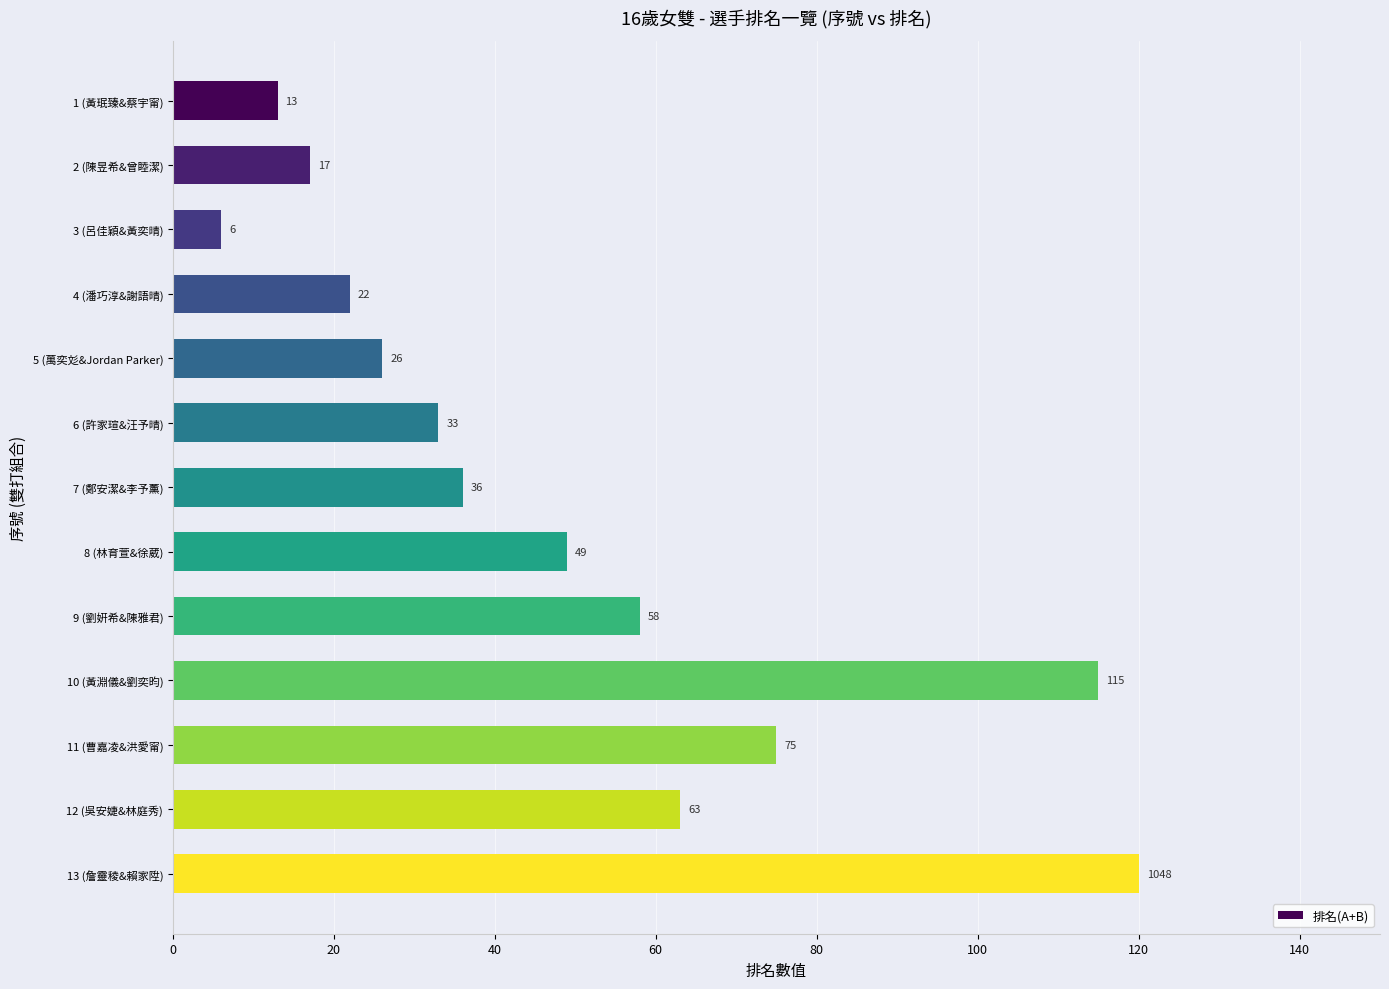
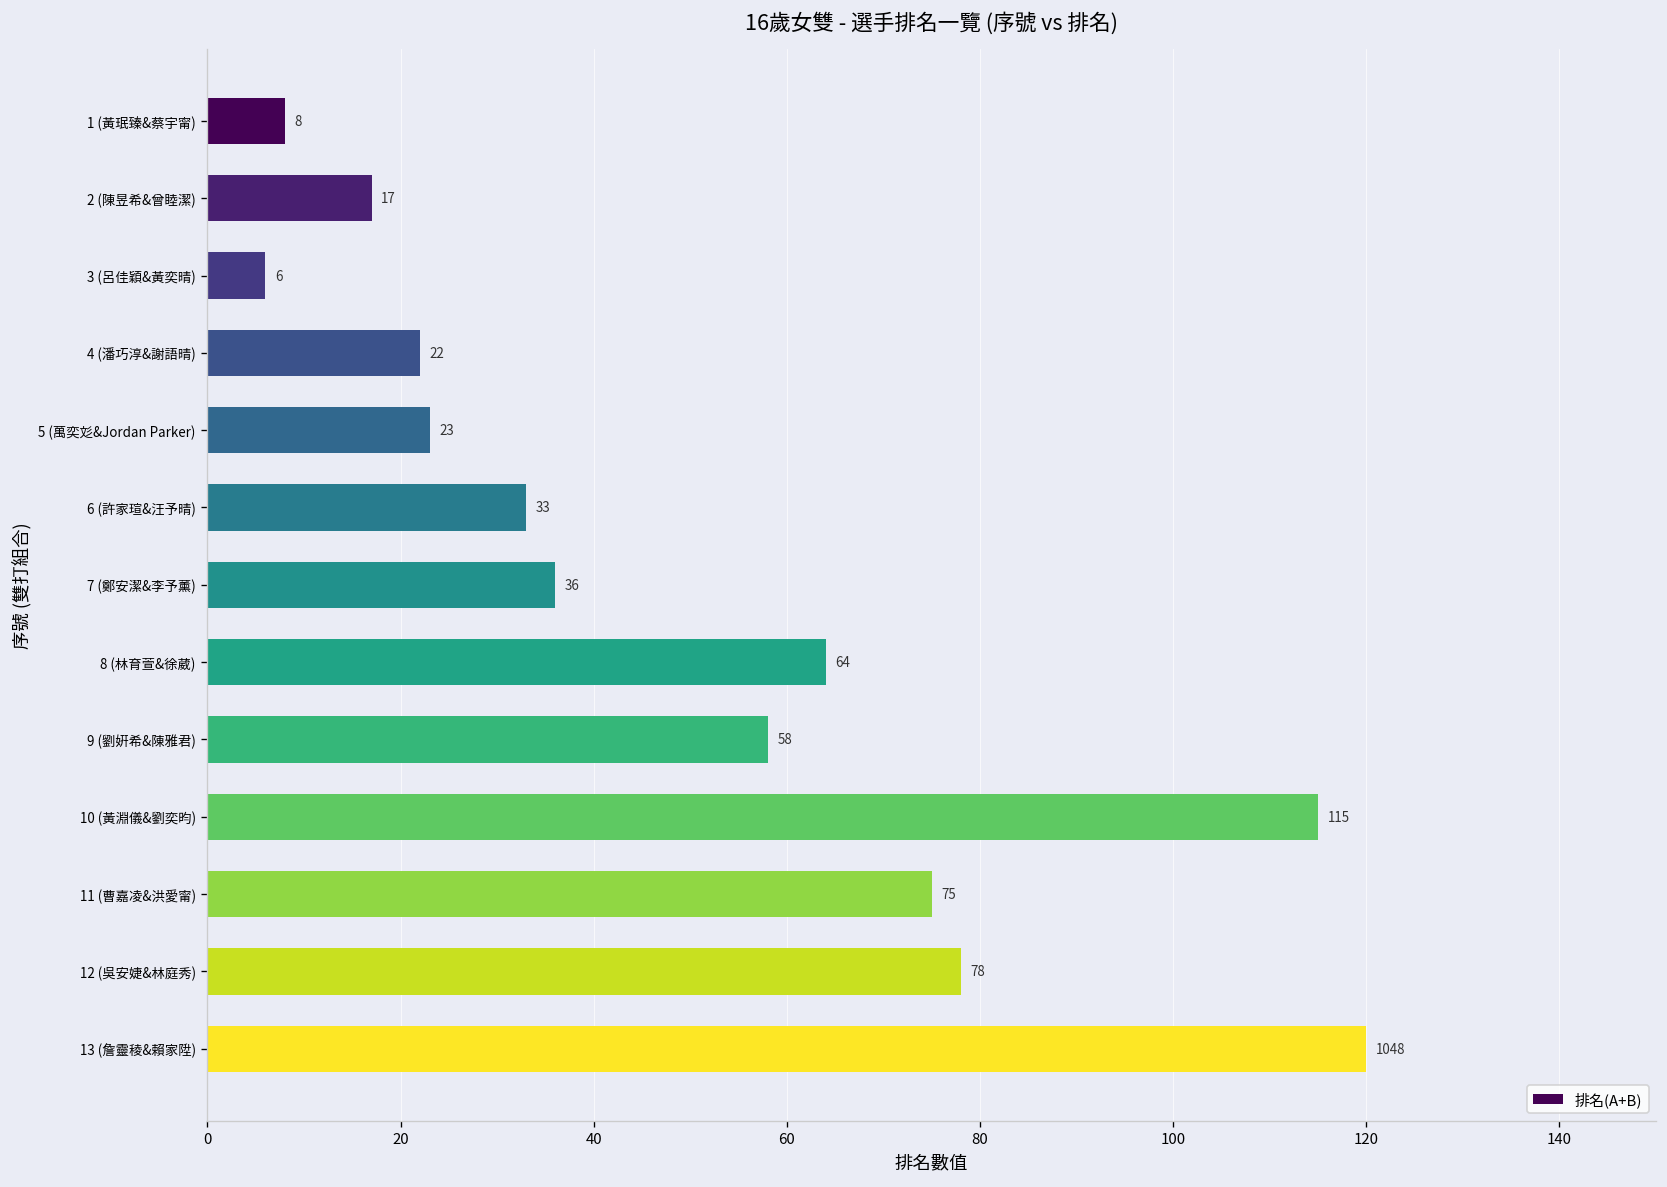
  {
-   "1 (黃珉臻&蔡宇甯)": 13,
+   "1 (黃珉臻&蔡宇甯)": 8,
    "2 (陳昱希&曾睦潔)": 17,
    "3 (呂佳穎&黃奕晴)": 6,
    "4 (潘巧淳&謝語晴)": 22,
-   "5 (萬奕彣&Jordan Parker)": 26,
+   "5 (萬奕彣&Jordan Parker)": 23,
    "6 (許家瑄&汪予晴)": 33,
    "7 (鄭安潔&李予薰)": 36,
-   "8 (林育萱&徐葳)": 49,
+   "8 (林育萱&徐葳)": 64,
    "9 (劉姸希&陳雅君)": 58,
    "10 (黃淵儀&劉奕昀)": 115,
    "11 (曹嘉凌&洪愛甯)": 75,
-   "12 (吳安婕&林庭秀)": 63
+   "12 (吳安婕&林庭秀)": 78
  }
